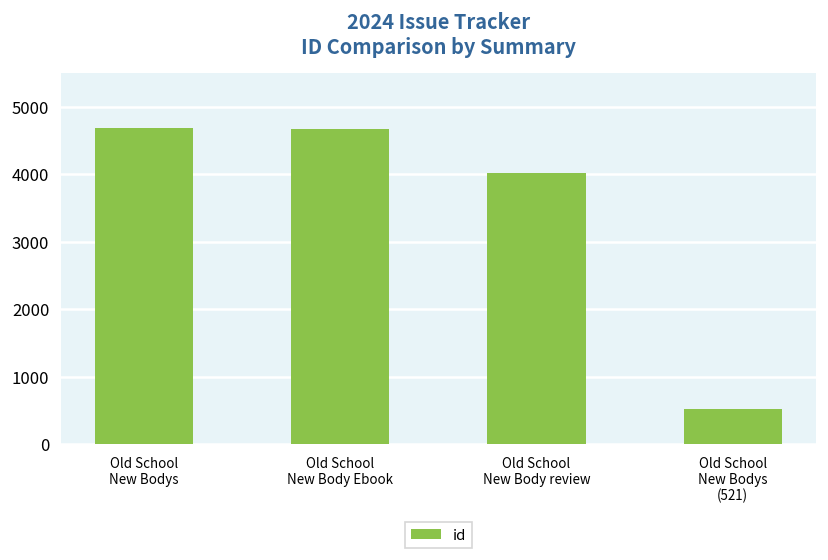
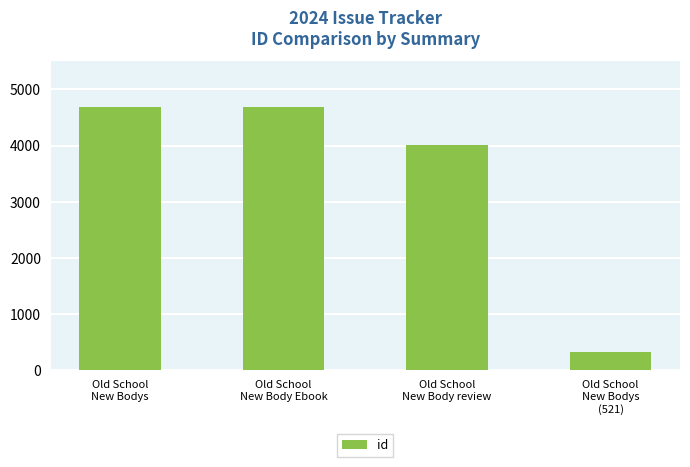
  {
    "Old School New Bodys": 4700,
    "Old School New Body Ebook": 4700,
    "Old School New Body review": 4000,
-   "Old School New Bodys (521)": 500
+   "Old School New Bodys (521)": 300
  }
